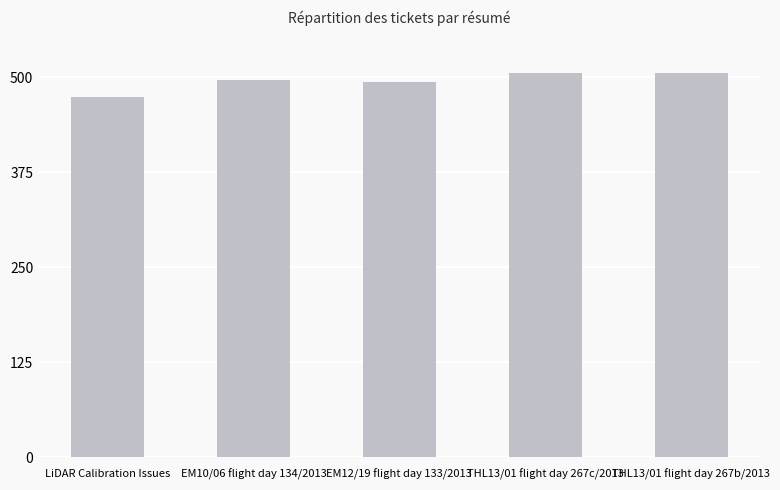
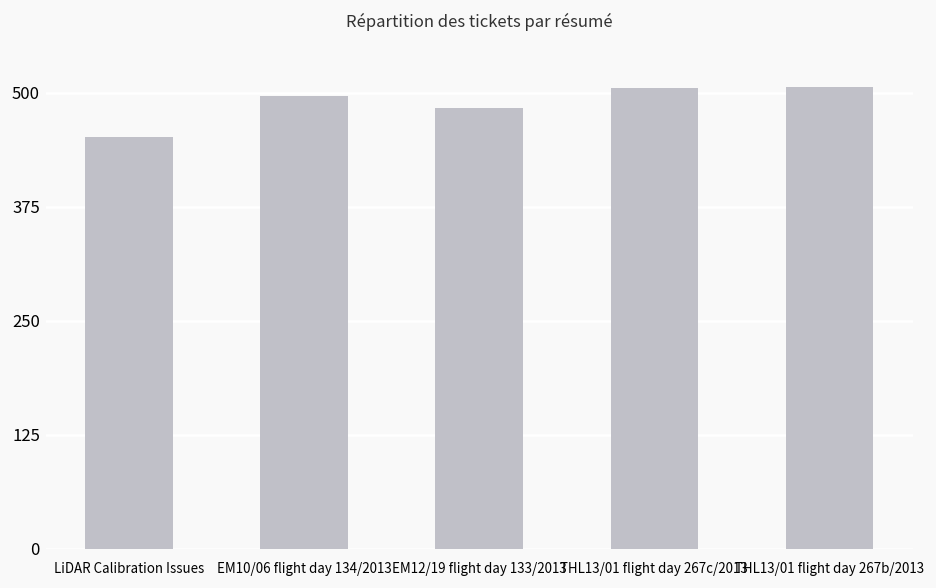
  {
-   "LiDAR Calibration Issues": 470,
+   "LiDAR Calibration Issues": 450,
    "EM10/06 flight day 134/2013": 500,
-   "EM12/19 flight day 133/2013": 490,
+   "EM12/19 flight day 133/2013": 480,
    "THL13/01 flight day 267c/2013": 510,
    "THL13/01 flight day 267b/2013": 510
  }
